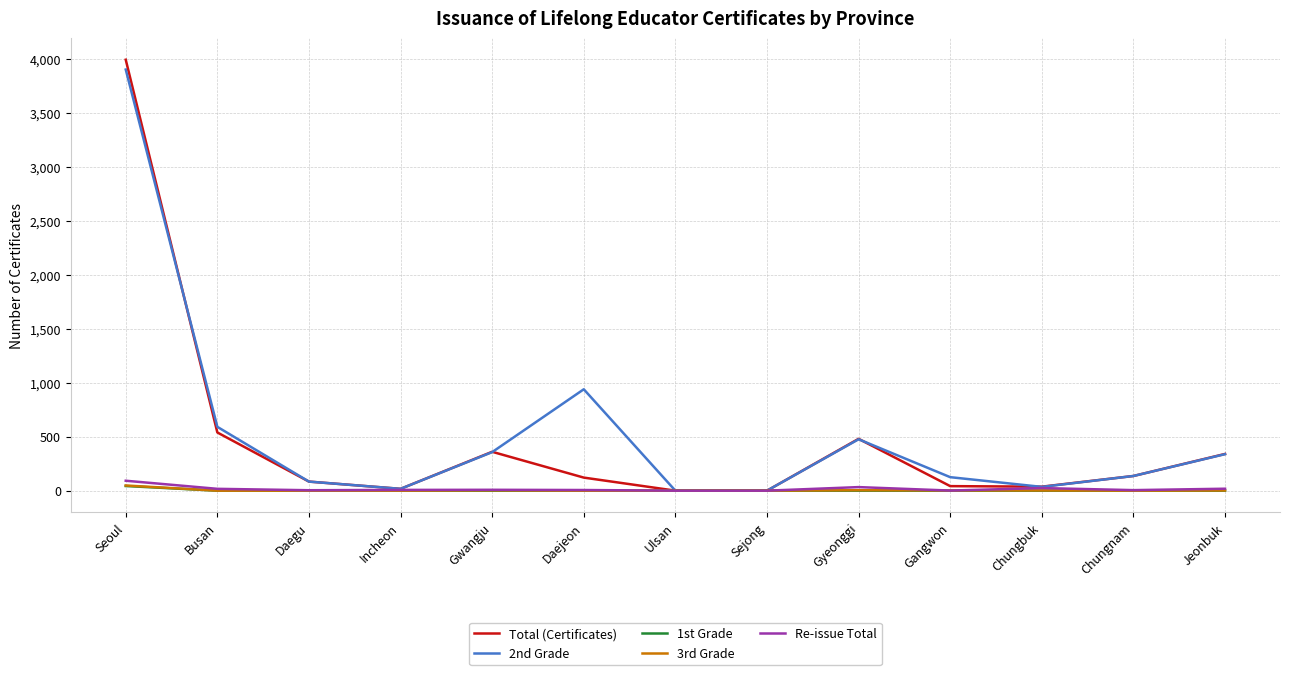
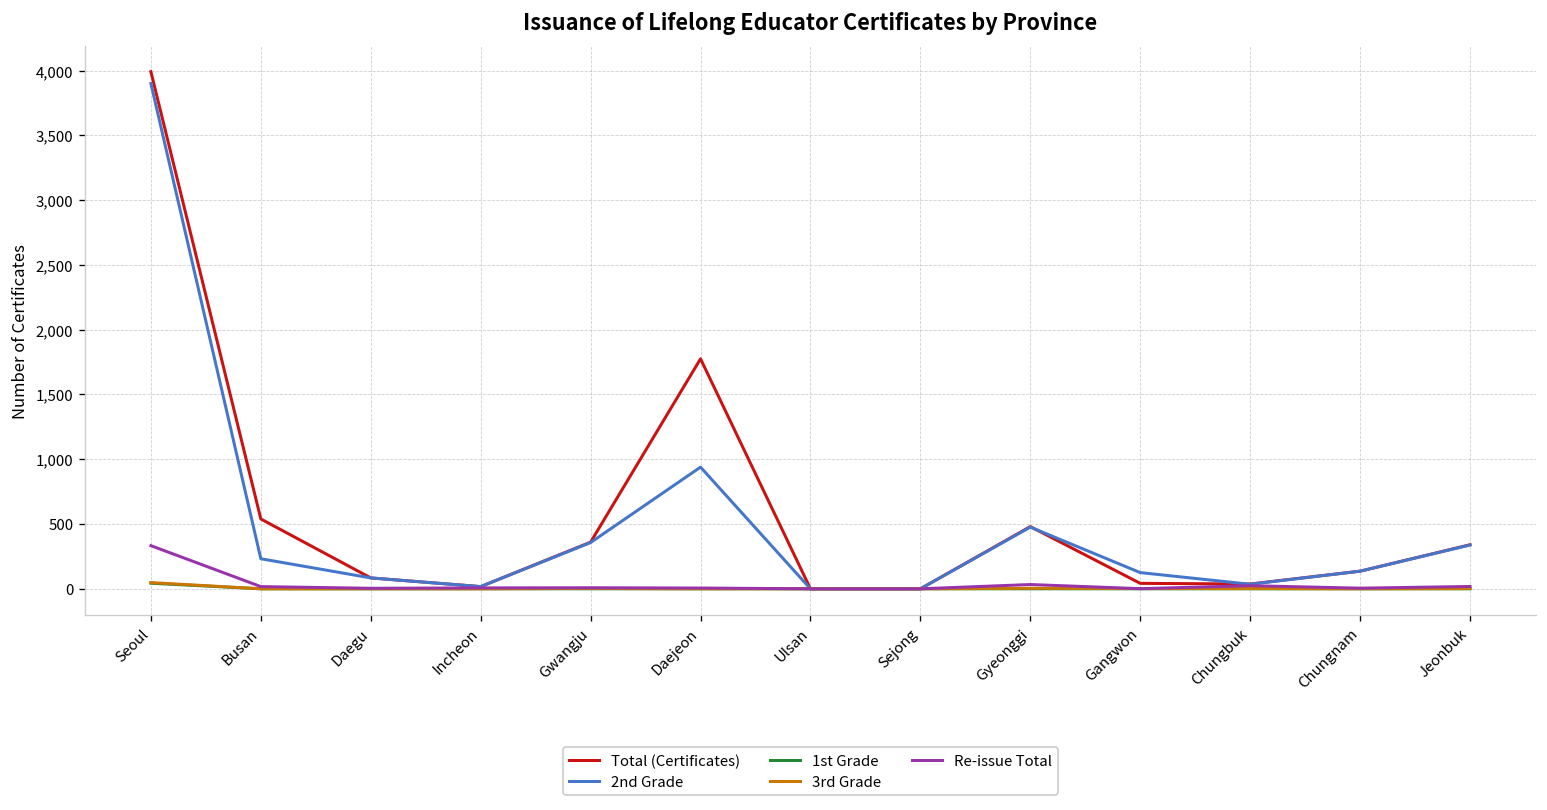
  {
    "Total (Certificates)": {
      "Seoul": "3,990",
      "Busan": "540",
-     "Daejeon": "120",
+     "Daejeon": "1,780",
      "Gangwon": "40"
    },
    "2nd Grade": {
      "Seoul": "3,900",
-     "Busan": "590",
+     "Busan": "230",
      "Daejeon": "940",
      "Gangwon": "130"
    },
    "Re-issue Total": {
-     "Seoul": "90",
+     "Seoul": "330",
      "Gyeonggi": "30"
    }
  }
